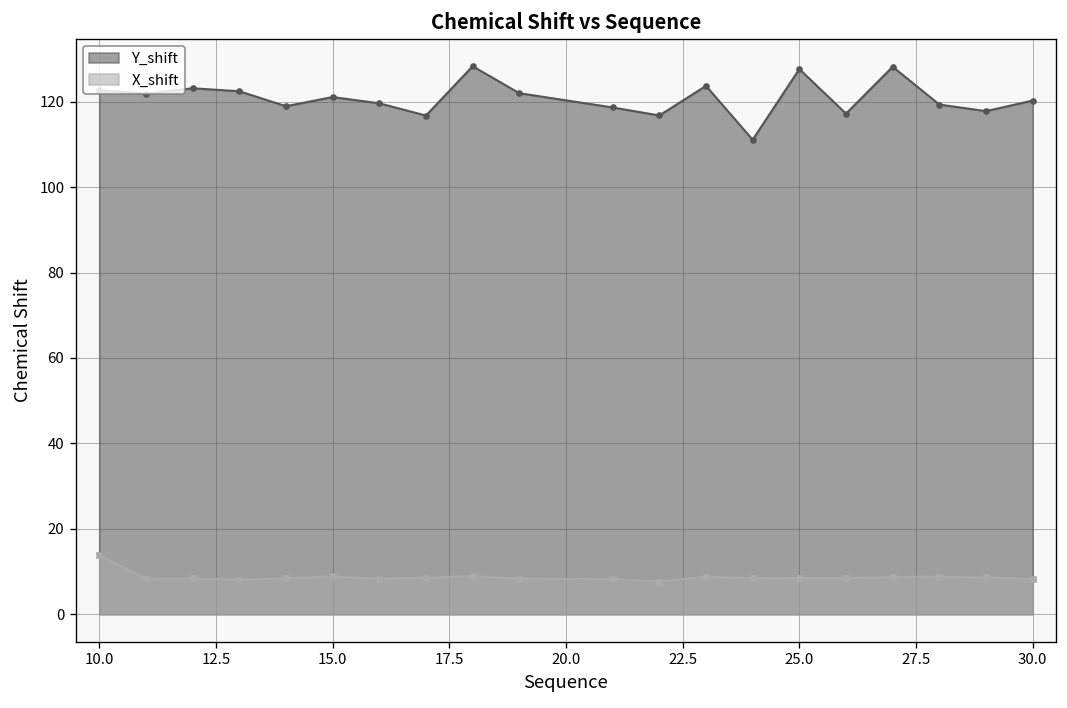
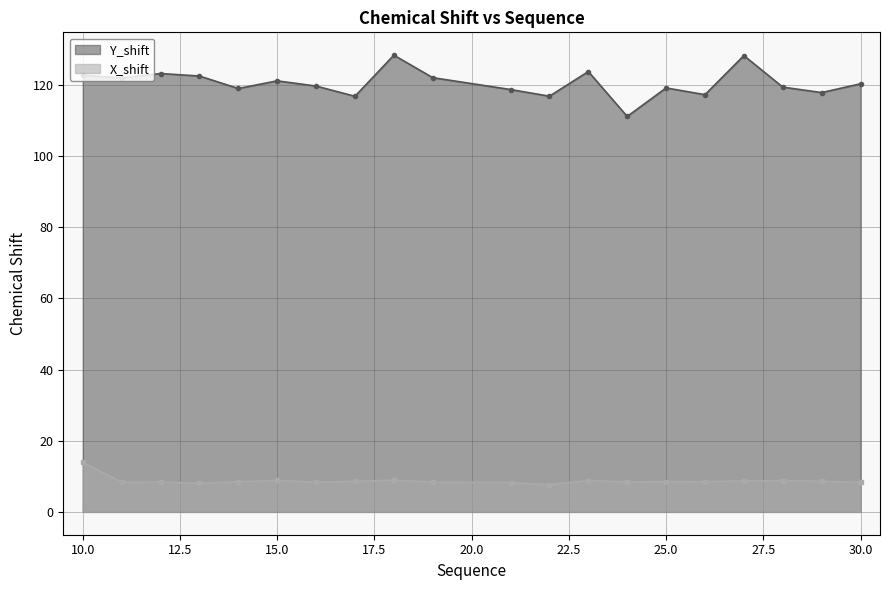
  {
    "Y_shift": {
      "15.0": 121,
-     "25.0": 128,
+     "25.0": 119,
      "30.0": 120
    },
    "X_shift": {
      "10.0": 14,
      "15.0": 9,
      "25.0": 8,
      "30.0": 8
    }
  }
